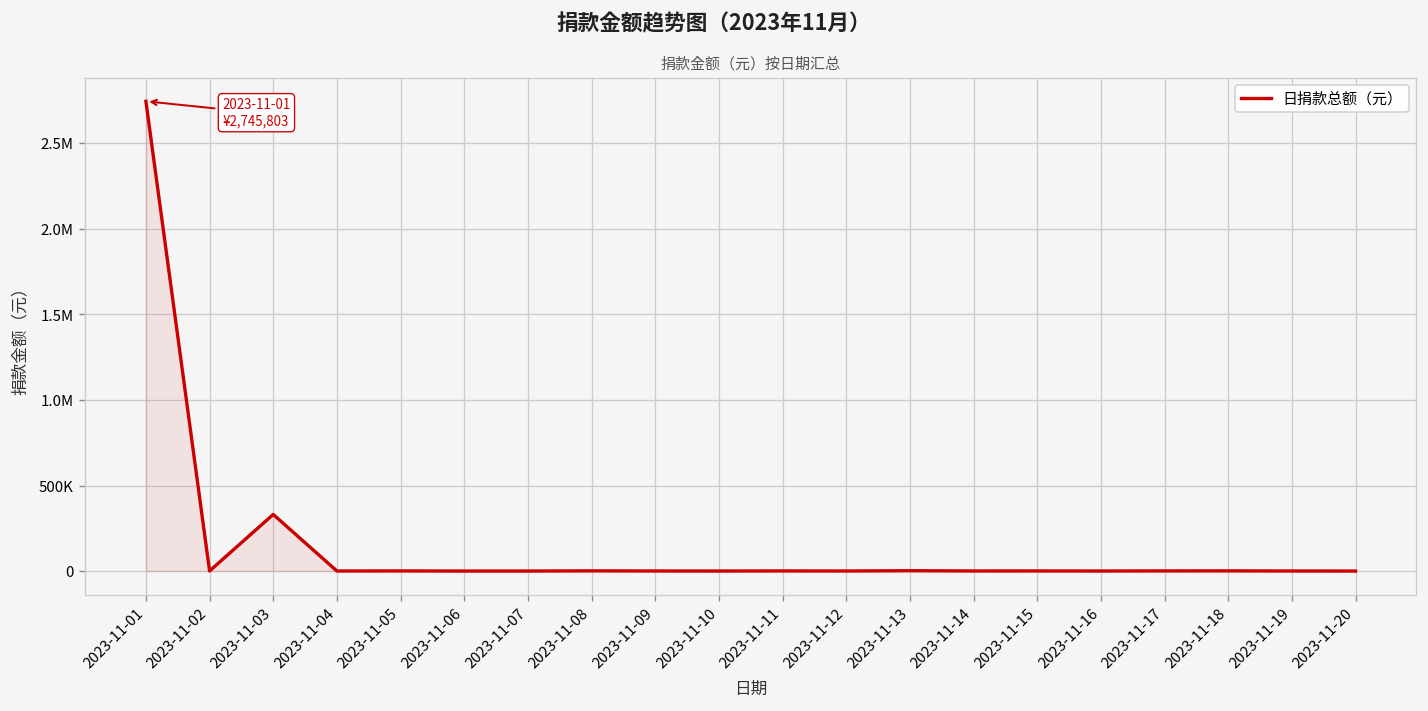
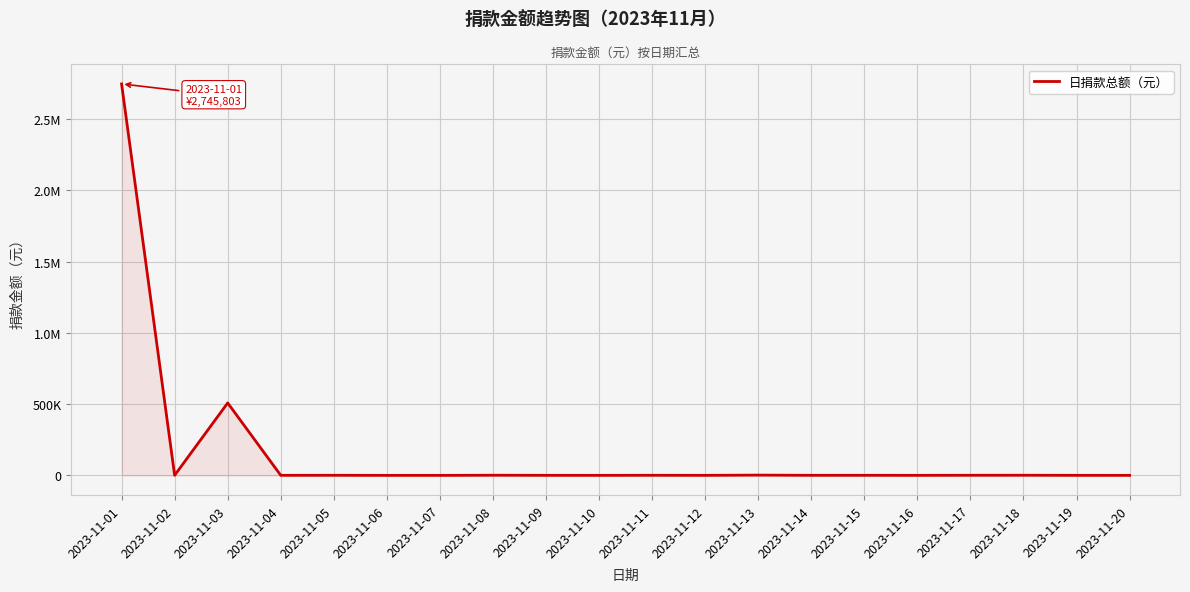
  {
    "2023-11-02": 0,
-   "2023-11-03": 330000,
+   "2023-11-03": 510000,
    "2023-11-04": 0,
    "2023-11-05": 0,
    "2023-11-06": 0,
    "2023-11-07": 0,
    "2023-11-08": 0,
    "2023-11-09": 0,
    "2023-11-10": 0,
    "2023-11-11": 0,
    "2023-11-12": 0,
    "2023-11-13": 0,
    "2023-11-14": 0,
    "2023-11-15": 0,
    "2023-11-16": 0,
    "2023-11-17": 0,
    "2023-11-18": 0,
    "2023-11-19": 0,
    "2023-11-20": 0
  }
